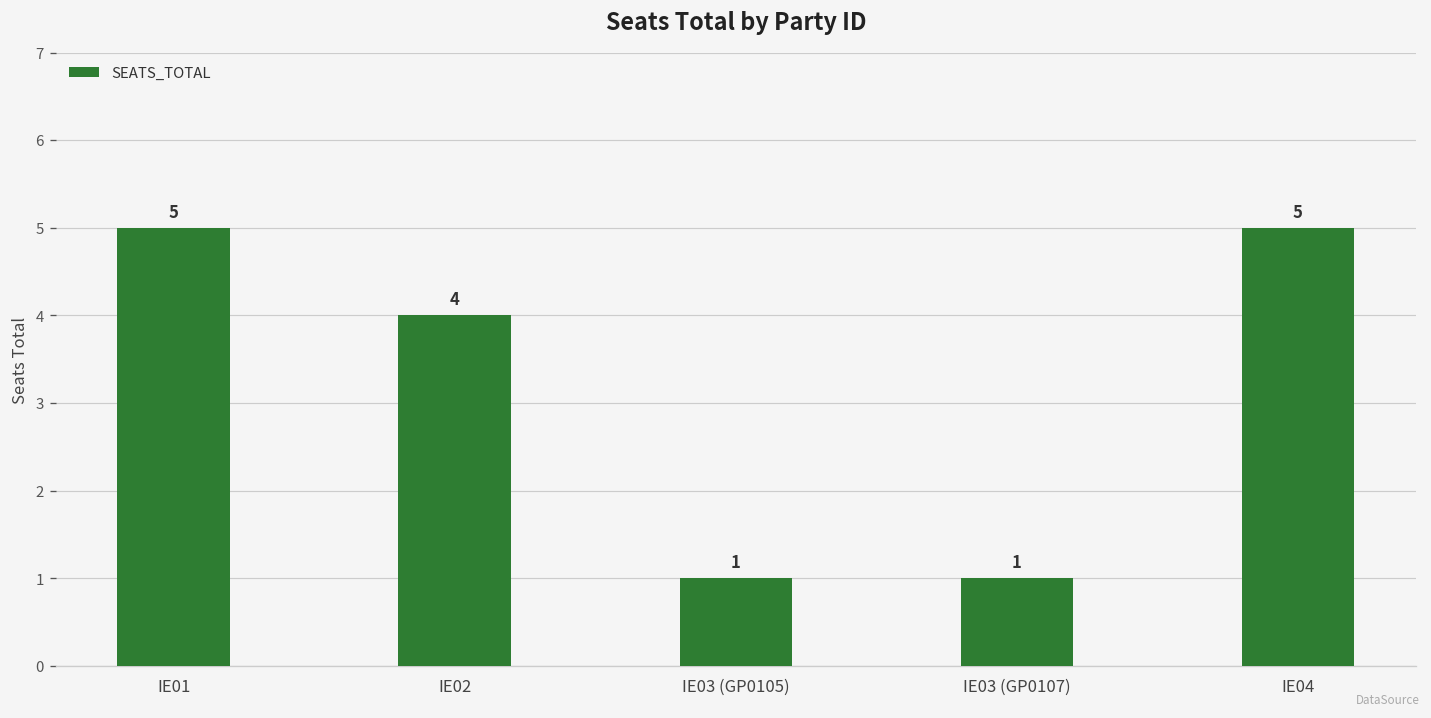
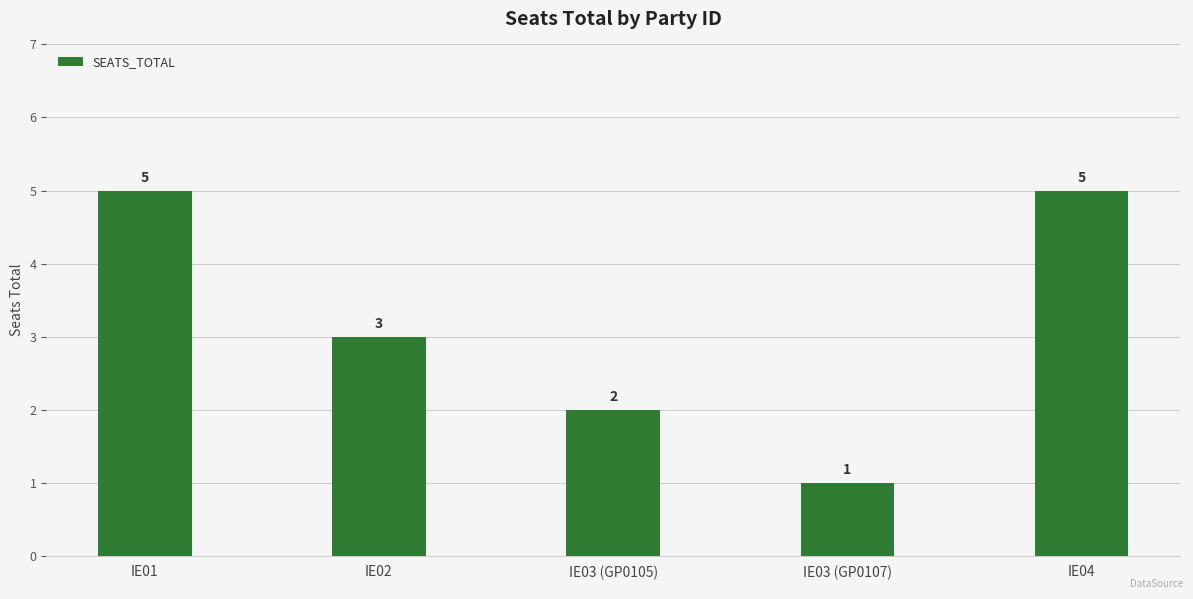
  {
    "IE01": 5,
-   "IE02": 4,
-   "IE03 (GP0105)": 1,
+   "IE02": 3,
+   "IE03 (GP0105)": 2,
    "IE03 (GP0107)": 1,
    "IE04": 5
  }
